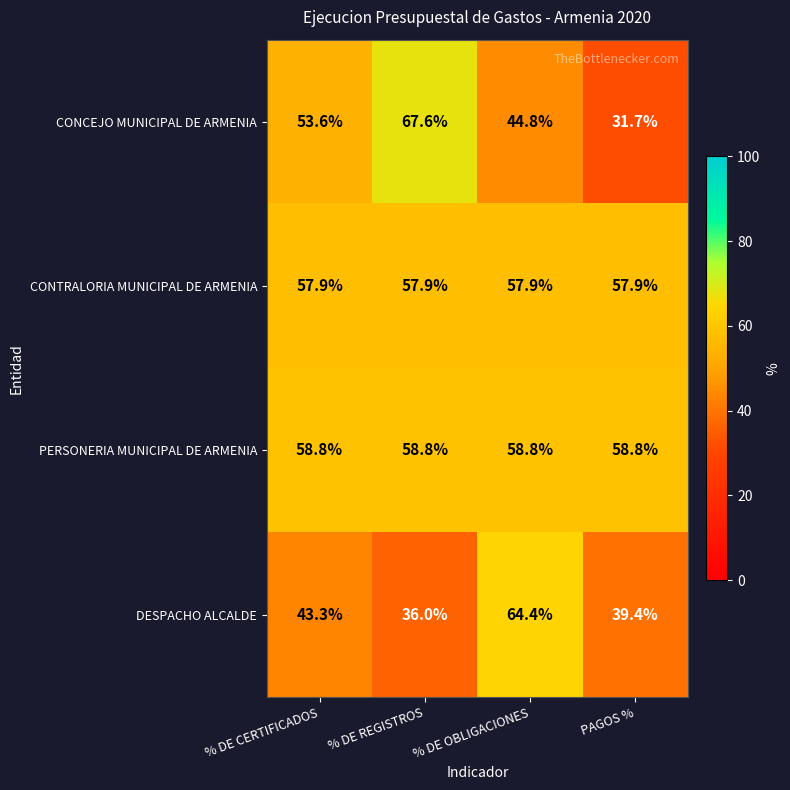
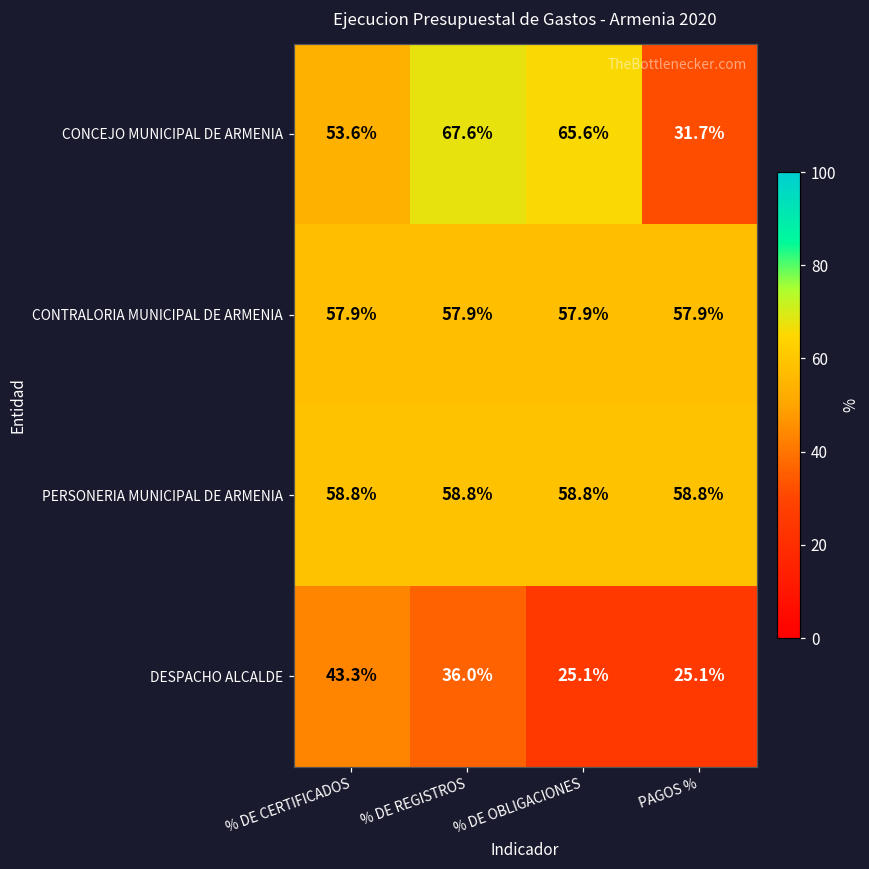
  {
    "CONCEJO MUNICIPAL DE ARMENIA": {
      "% DE CERTIFICADOS": "53.6%",
      "% DE REGISTROS": "67.6%",
-     "% DE OBLIGACIONES": "44.8%"
+     "% DE OBLIGACIONES": "65.6%"
    },
    "CONTRALORIA MUNICIPAL DE ARMENIA": {
      "% DE CERTIFICADOS": "57.9%",
      "% DE REGISTROS": "57.9%",
      "% DE OBLIGACIONES": "57.9%",
      "PAGOS %": "57.9%"
    },
    "PERSONERIA MUNICIPAL DE ARMENIA": {
      "% DE CERTIFICADOS": "58.8%",
      "% DE REGISTROS": "58.8%",
      "% DE OBLIGACIONES": "58.8%",
      "PAGOS %": "58.8%"
    },
    "DESPACHO ALCALDE": {
      "% DE CERTIFICADOS": "43.3%",
      "% DE REGISTROS": "36.0%",
-     "% DE OBLIGACIONES": "64.4%",
-     "PAGOS %": "39.4%"
+     "% DE OBLIGACIONES": "25.1%",
+     "PAGOS %": "25.1%"
    }
  }
